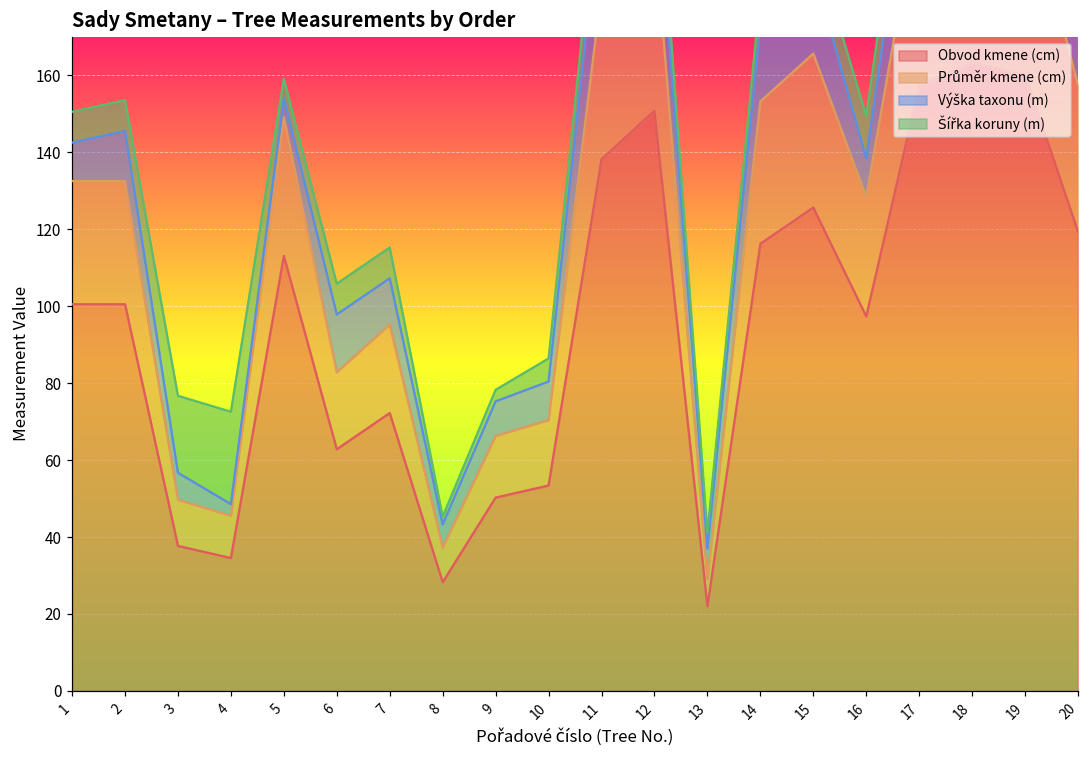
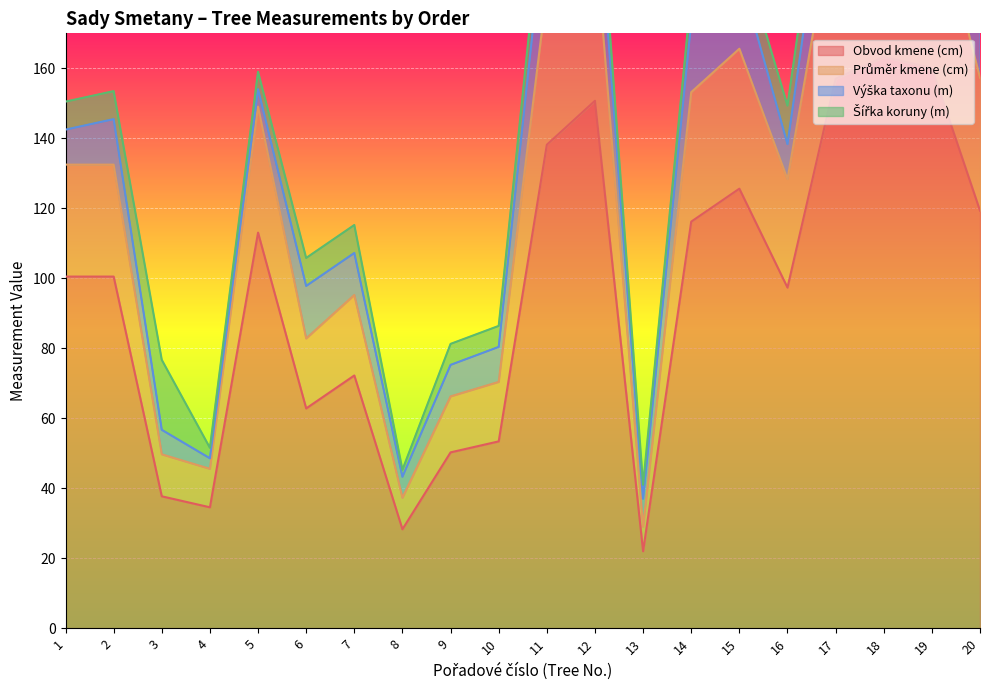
  {
    "Výška taxonu (m)": {
      "1": 10,
      "2": 13,
      "3": 7,
      "4": 3,
      "5": 5,
      "6": 15,
      "7": 12,
      "8": 6,
      "9": 9,
      "10": 10,
      "13": 8,
      "16": 10
    },
    "Šířka koruny (m)": {
      "1": 8,
      "2": 8,
      "3": 20,
-     "4": 24,
+     "4": 3,
      "5": 5,
      "6": 8,
      "7": 8,
      "8": 2,
-     "9": 3,
+     "9": 6,
      "10": 6,
      "13": 4,
      "16": 11
    }
  }
